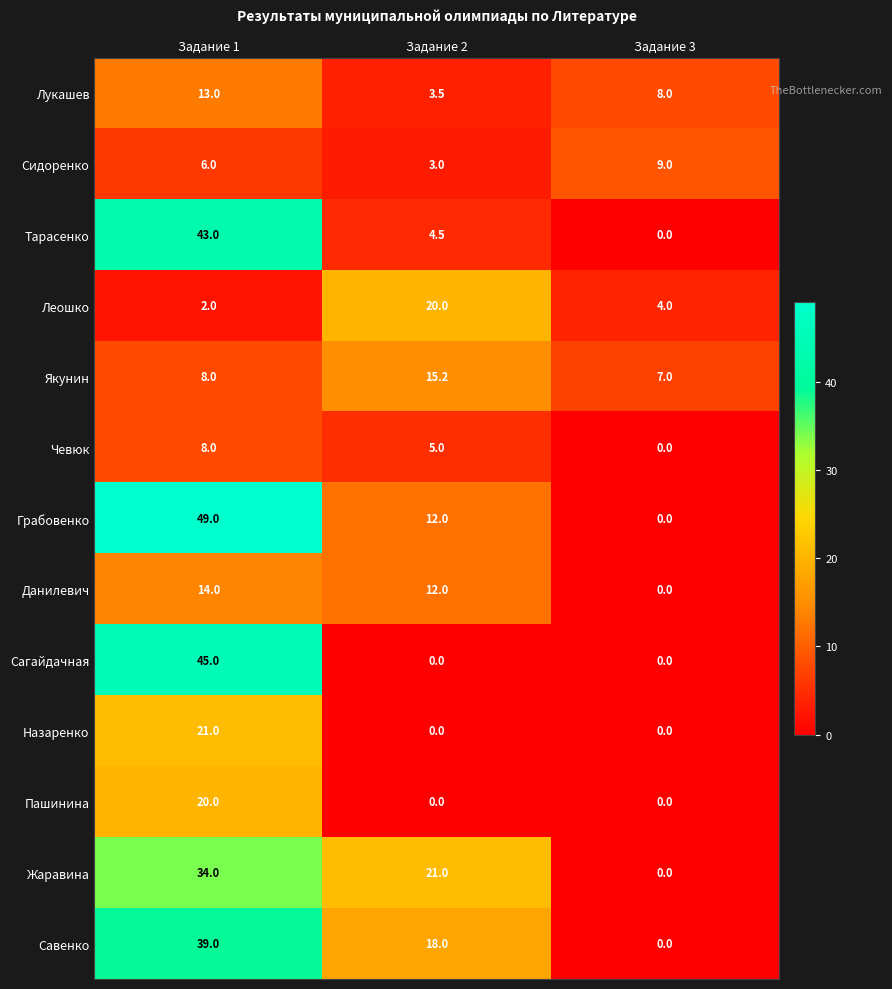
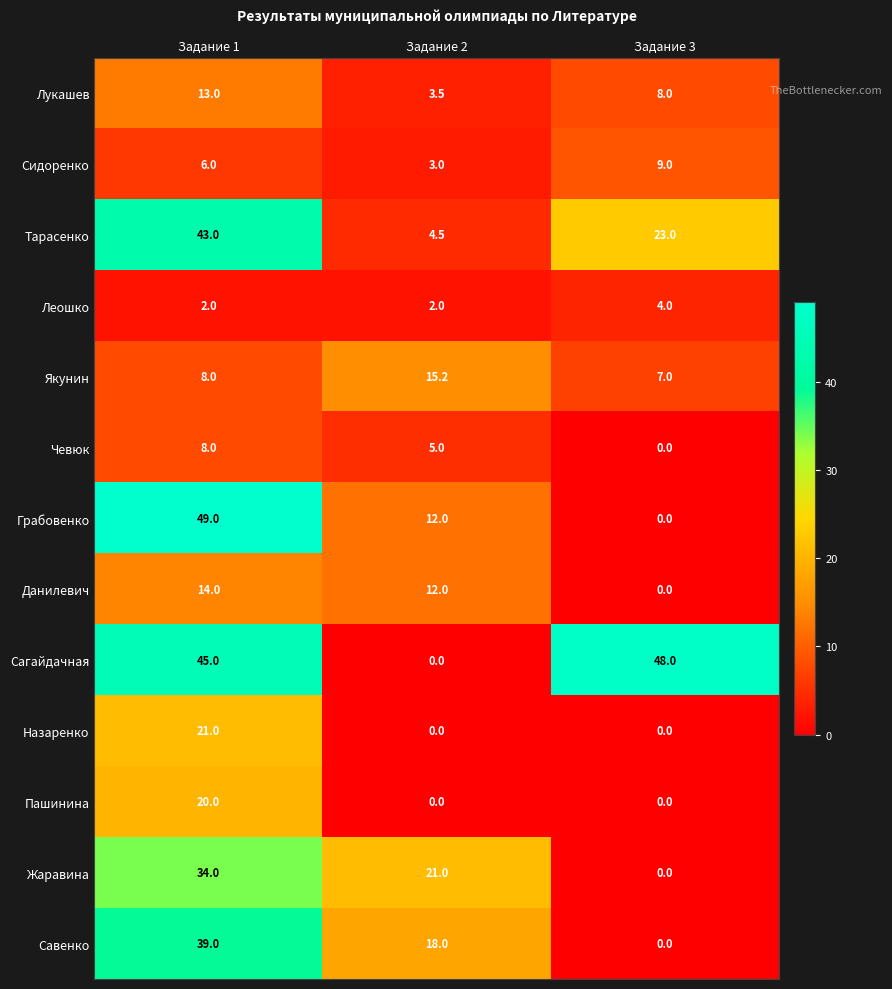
  {
    "Лукашев": {
      "Задание 1": 13.0,
      "Задание 2": 3.5,
      "Задание 3": 8.0
    },
    "Сидоренко": {
      "Задание 1": 6.0,
      "Задание 2": 3.0,
      "Задание 3": 9.0
    },
    "Тарасенко": {
      "Задание 1": 43.0,
      "Задание 2": 4.5,
-     "Задание 3": 0.0
+     "Задание 3": 23.0
    },
    "Леошко": {
      "Задание 1": 2.0,
-     "Задание 2": 20.0,
+     "Задание 2": 2.0,
      "Задание 3": 4.0
    },
    "Якунин": {
      "Задание 1": 8.0,
      "Задание 2": 15.2,
      "Задание 3": 7.0
    },
    "Чевюк": {
      "Задание 1": 8.0,
      "Задание 2": 5.0,
      "Задание 3": 0.0
    },
    "Грабовенко": {
      "Задание 1": 49.0,
      "Задание 2": 12.0,
      "Задание 3": 0.0
    },
    "Данилевич": {
      "Задание 1": 14.0,
      "Задание 2": 12.0,
      "Задание 3": 0.0
    },
    "Сагайдачная": {
      "Задание 1": 45.0,
      "Задание 2": 0.0,
-     "Задание 3": 0.0
+     "Задание 3": 48.0
    },
    "Назаренко": {
      "Задание 1": 21.0,
      "Задание 2": 0.0,
      "Задание 3": 0.0
    },
    "Пашинина": {
      "Задание 1": 20.0,
      "Задание 2": 0.0,
      "Задание 3": 0.0
    },
    "Жаравина": {
      "Задание 1": 34.0,
      "Задание 2": 21.0,
      "Задание 3": 0.0
    },
    "Савенко": {
      "Задание 1": 39.0,
      "Задание 2": 18.0,
      "Задание 3": 0.0
    }
  }
